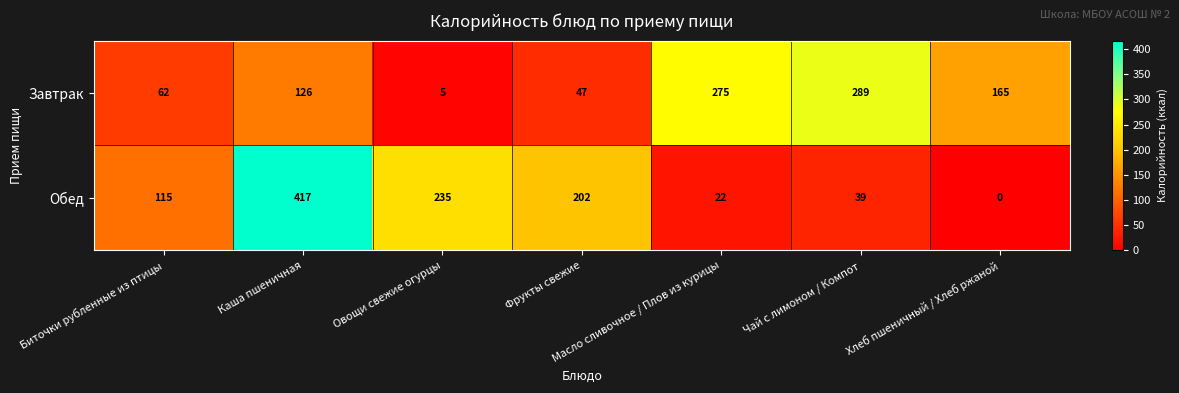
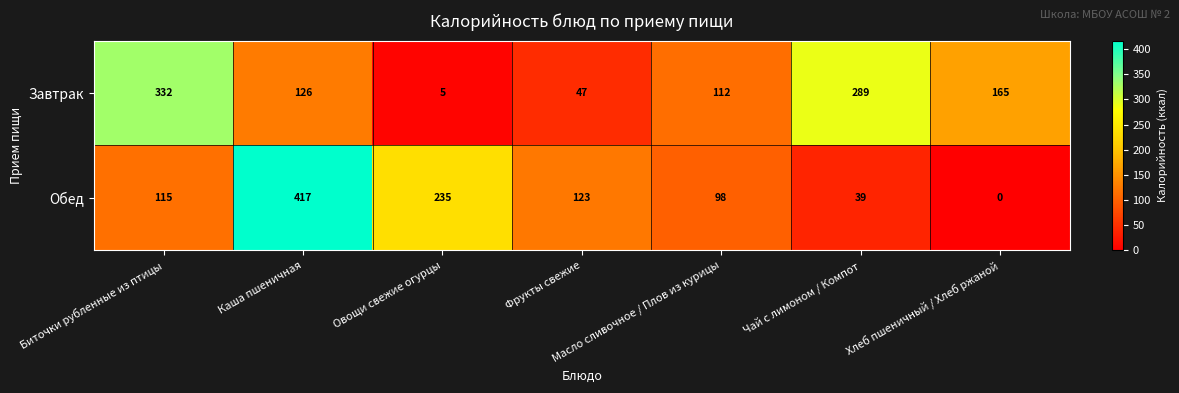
  {
    "Завтрак": {
-     "Биточки рубленные из птицы": 62,
+     "Биточки рубленные из птицы": 332,
      "Каша пшеничная": 126,
      "Овощи свежие огурцы": 5,
      "Фрукты свежие": 47,
-     "Масло сливочное / Плов из курицы": 275,
+     "Масло сливочное / Плов из курицы": 112,
      "Чай с лимоном / Компот": 289,
      "Хлеб пшеничный / Хлеб ржаной": 165
    },
    "Обед": {
      "Биточки рубленные из птицы": 115,
      "Каша пшеничная": 417,
      "Овощи свежие огурцы": 235,
-     "Фрукты свежие": 202,
-     "Масло сливочное / Плов из курицы": 22,
+     "Фрукты свежие": 123,
+     "Масло сливочное / Плов из курицы": 98,
      "Чай с лимоном / Компот": 39,
      "Хлеб пшеничный / Хлеб ржаной": 0
    }
  }
